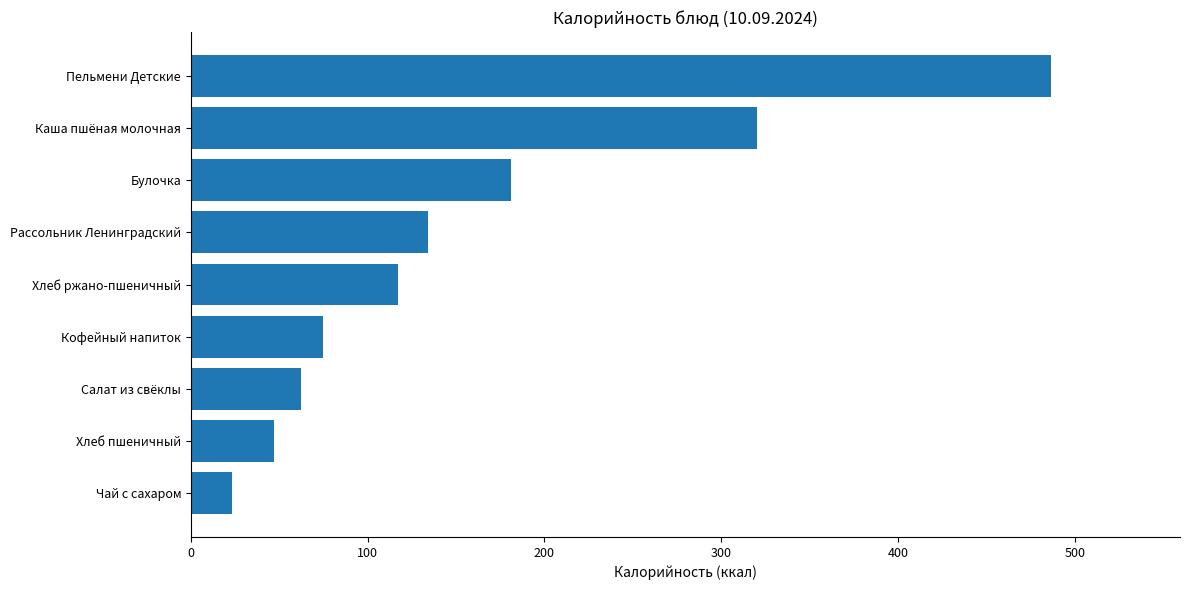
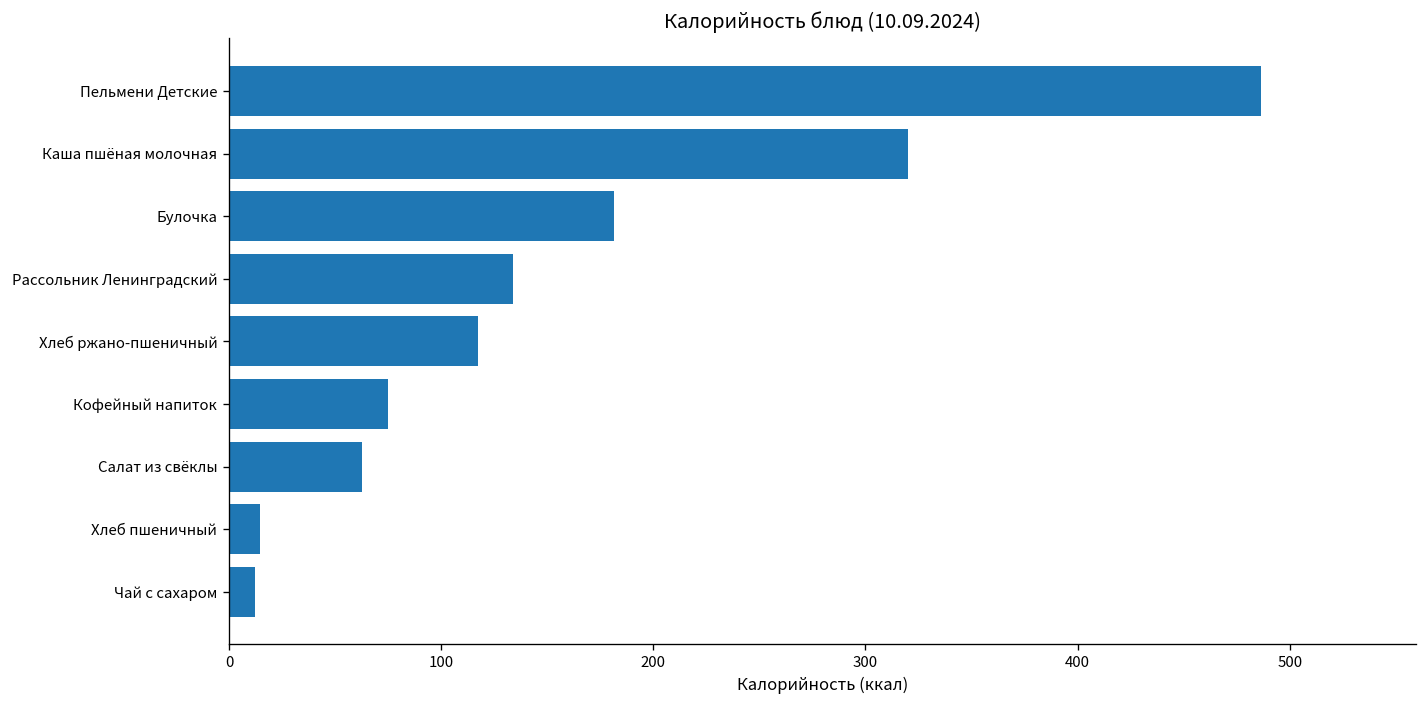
  {
    "Пельмени Детские": 487,
    "Каша пшёная молочная": 320,
    "Булочка": 181,
    "Рассольник Ленинградский": 134,
    "Хлеб ржано-пшеничный": 117,
    "Кофейный напиток": 75,
    "Салат из свёклы": 63,
-   "Хлеб пшеничный": 47,
-   "Чай с сахаром": 23
+   "Хлеб пшеничный": 15,
+   "Чай с сахаром": 12
  }
